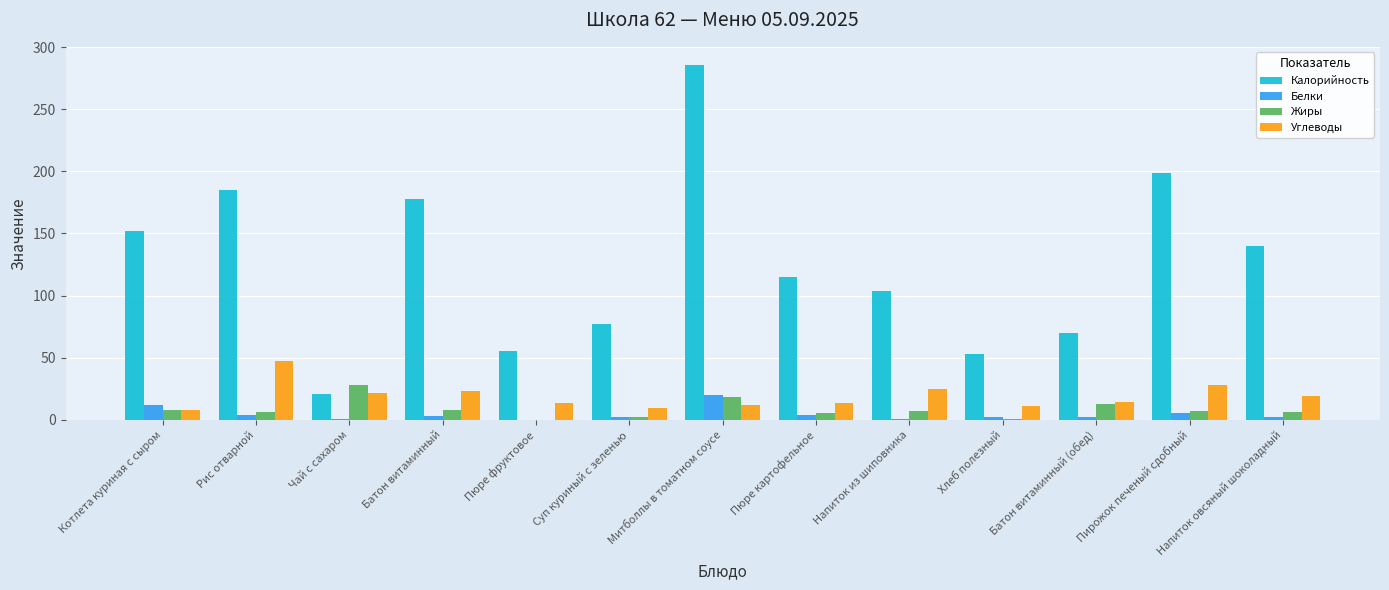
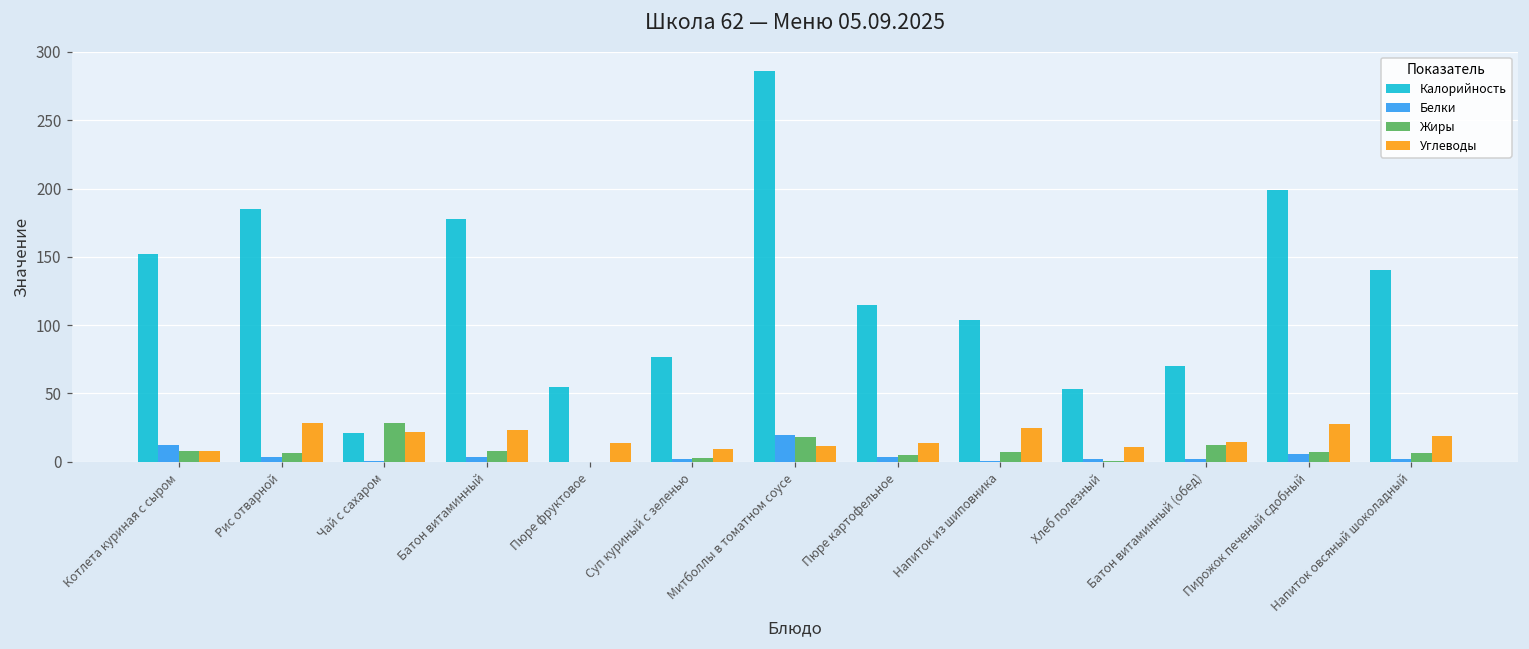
  {
    "Жиры": {
      "Котлета куриная с сыром": 8,
      "Рис отварной": 6,
      "Чай с сахаром": 28,
      "Батон витаминный": 8,
      "Пюре фруктовое": 0,
      "Суп куриный с зеленью": 2,
      "Митболлы в томатном соусе": 18,
      "Пюре картофельное": 5,
      "Напиток из шиповника": 7,
      "Батон витаминный (обед)": 12,
      "Пирожок печеный сдобный": 7,
      "Напиток овсяный шоколадный": 6
    },
    "Углеводы": {
      "Котлета куриная с сыром": 8,
-     "Рис отварной": 48,
+     "Рис отварной": 29,
      "Чай с сахаром": 22,
      "Батон витаминный": 23,
      "Пюре фруктовое": 14,
      "Суп куриный с зеленью": 9,
      "Митболлы в томатном соусе": 12,
      "Пюре картофельное": 13,
      "Напиток из шиповника": 25,
      "Хлеб полезный": 11,
      "Батон витаминный (обед)": 14,
      "Пирожок печеный сдобный": 28,
      "Напиток овсяный шоколадный": 19
    }
  }
